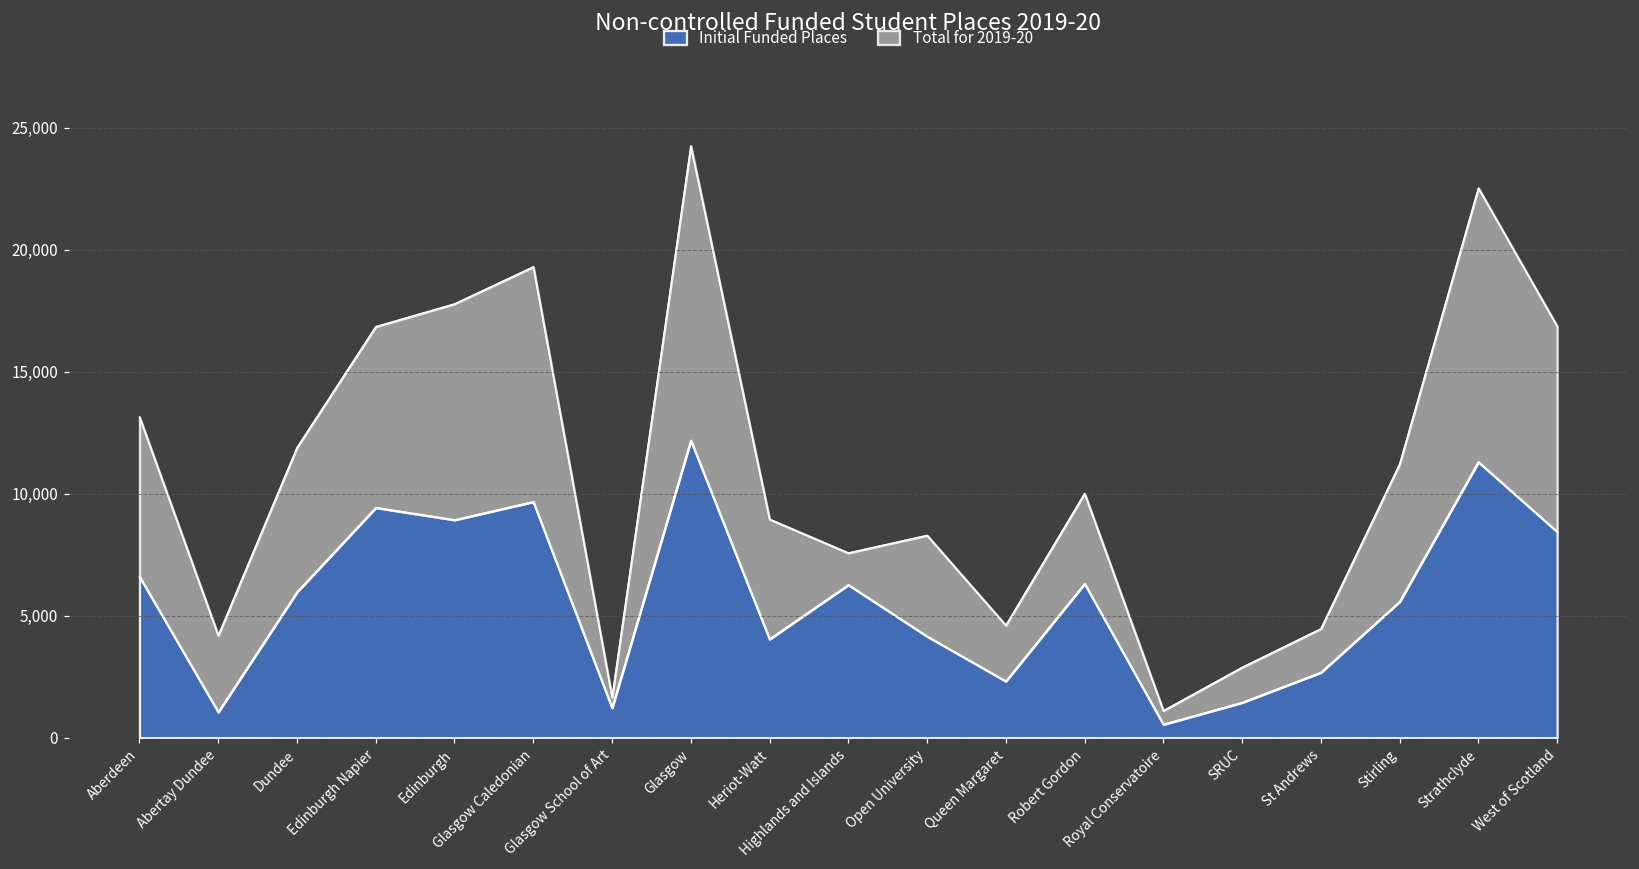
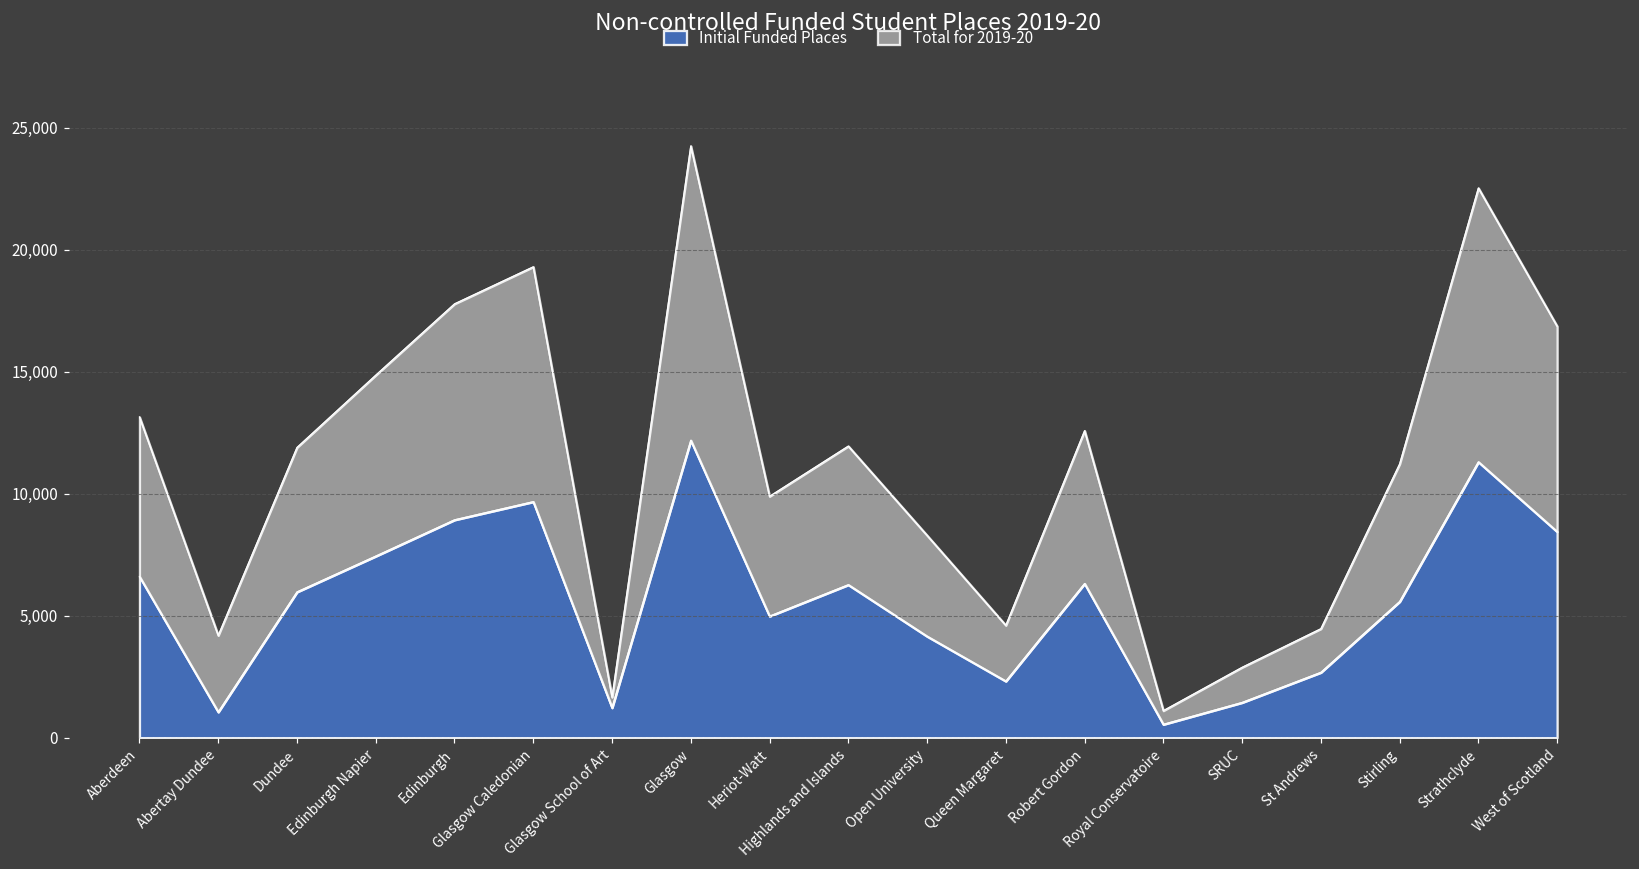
  {
    "Initial Funded Places": {
      "Aberdeen": "6,600",
      "Abertay Dundee": "1,100",
      "Dundee": "6,000",
-     "Edinburgh Napier": "9,400",
+     "Edinburgh Napier": "7,400",
      "Edinburgh": "8,900",
      "Glasgow Caledonian": "9,700",
      "Glasgow School of Art": "1,200",
      "Glasgow": "12,200",
-     "Heriot-Watt": "4,000",
+     "Heriot-Watt": "5,000",
      "Highlands and Islands": "6,300",
      "Open University": "4,200",
      "Queen Margaret": "2,300",
      "Robert Gordon": "6,300",
      "Royal Conservatoire": "500",
      "SRUC": "1,400",
      "St Andrews": "2,700",
      "Stirling": "5,600",
      "Strathclyde": "11,300",
      "West of Scotland": "8,400"
    },
    "Total for 2019-20": {
      "Aberdeen": "6,500",
      "Abertay Dundee": "3,100",
      "Dundee": "5,900",
      "Edinburgh Napier": "7,400",
      "Edinburgh": "8,900",
      "Glasgow Caledonian": "9,600",
      "Glasgow School of Art": "400",
      "Glasgow": "12,100",
      "Heriot-Watt": "4,900",
-     "Highlands and Islands": "1,300",
+     "Highlands and Islands": "5,700",
      "Open University": "4,100",
      "Queen Margaret": "2,300",
-     "Robert Gordon": "3,700",
+     "Robert Gordon": "6,300",
      "Royal Conservatoire": "600",
      "SRUC": "1,400",
      "St Andrews": "1,800",
      "Stirling": "5,600",
      "Strathclyde": "11,200",
      "West of Scotland": "8,400"
    }
  }
